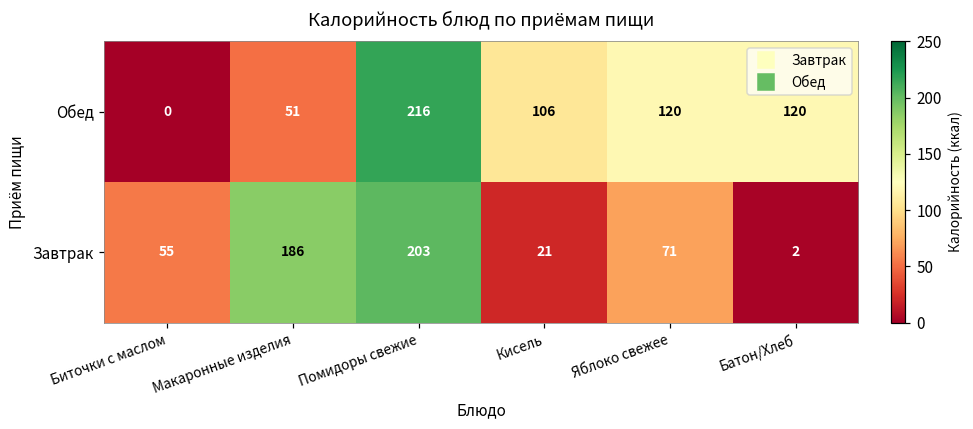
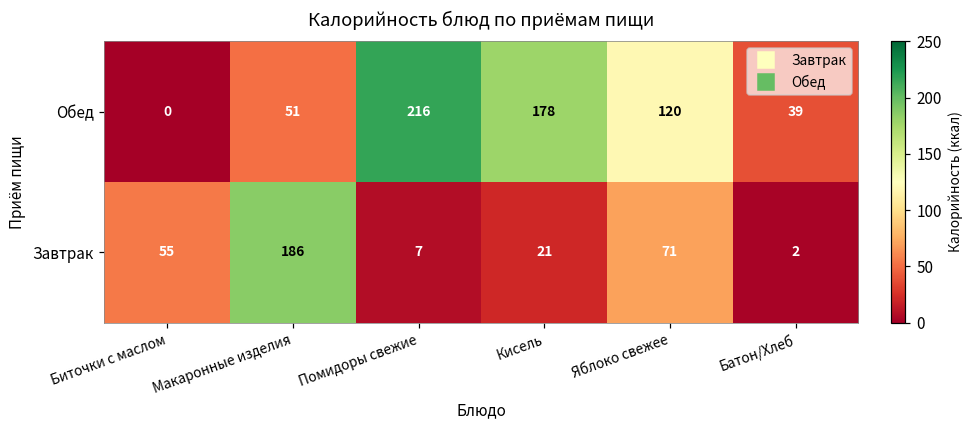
  {
    "Обед": {
      "Биточки с маслом": 0,
      "Макаронные изделия": 51,
      "Помидоры свежие": 216,
-     "Кисель": 106,
+     "Кисель": 178,
      "Яблоко свежее": 120,
-     "Батон/Хлеб": 120
+     "Батон/Хлеб": 39
    },
    "Завтрак": {
      "Биточки с маслом": 55,
      "Макаронные изделия": 186,
-     "Помидоры свежие": 203,
+     "Помидоры свежие": 7,
      "Кисель": 21,
      "Яблоко свежее": 71,
      "Батон/Хлеб": 2
    }
  }
